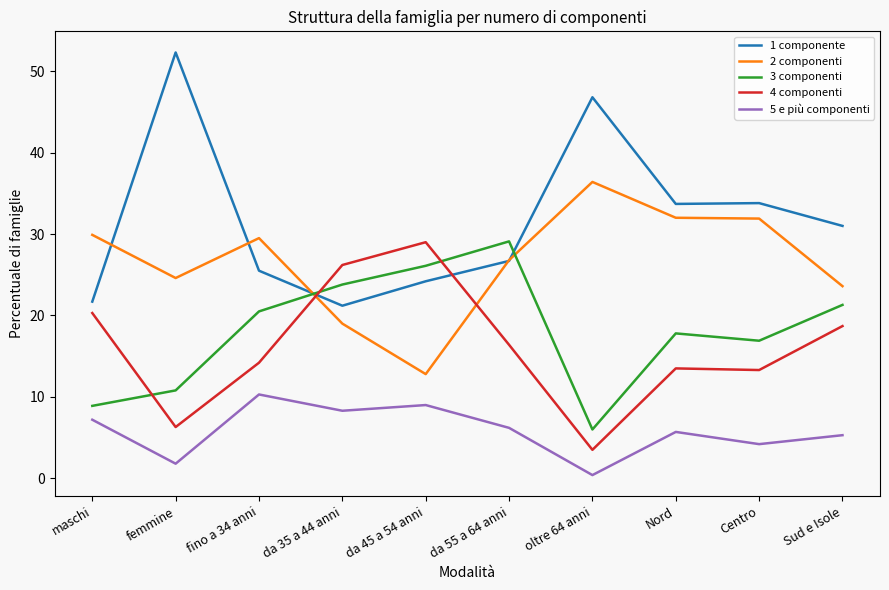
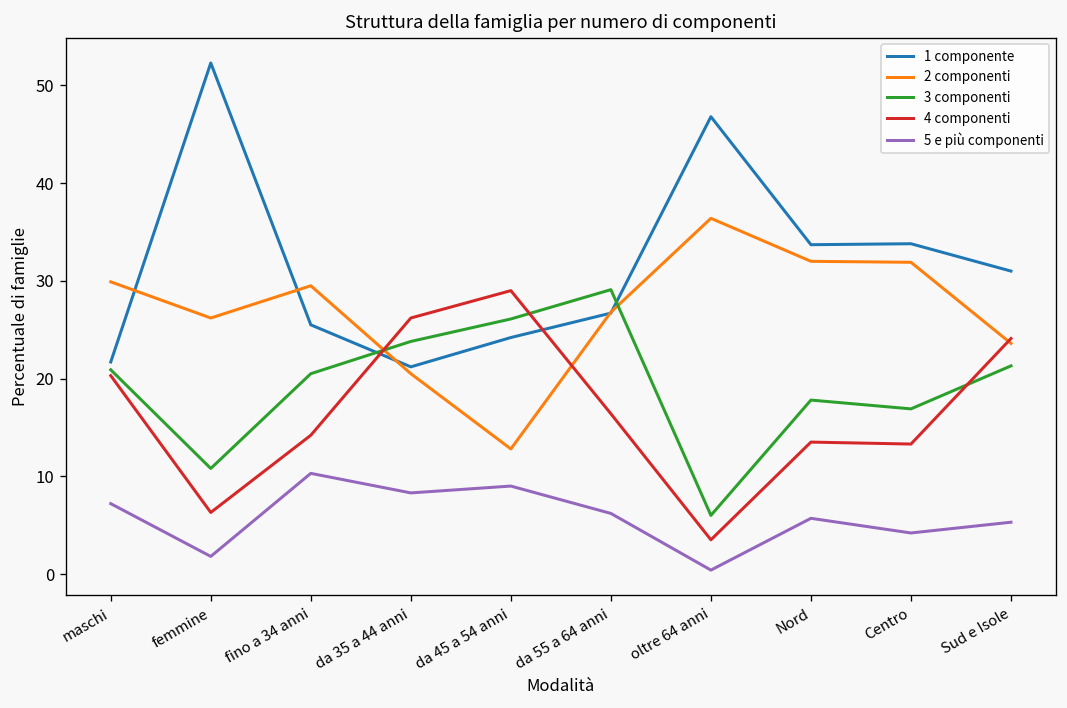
  {
    "1 componente": {
      "maschi": 22,
      "femmine": 52,
      "fino a 34 anni": 26,
      "da 35 a 44 anni": 21,
      "da 45 a 54 anni": 24,
      "oltre 64 anni": 47,
      "Nord": 34,
      "Centro": 34,
      "Sud e Isole": 31
    },
    "2 componenti": {
      "maschi": 30,
-     "femmine": 25,
+     "femmine": 26,
      "fino a 34 anni": 30,
-     "da 35 a 44 anni": 19,
+     "da 35 a 44 anni": 21,
      "da 45 a 54 anni": 13,
      "oltre 64 anni": 36,
      "Nord": 32,
      "Centro": 32,
      "Sud e Isole": 24
    },
    "3 componenti": {
-     "maschi": 9,
+     "maschi": 21,
      "femmine": 11,
      "fino a 34 anni": 21,
      "da 35 a 44 anni": 24,
      "da 45 a 54 anni": 26,
      "da 55 a 64 anni": 29,
      "oltre 64 anni": 6,
      "Nord": 18,
      "Centro": 17,
      "Sud e Isole": 21
    },
    "4 componenti": {
      "maschi": 20,
      "femmine": 6,
      "fino a 34 anni": 14,
      "da 35 a 44 anni": 26,
      "da 45 a 54 anni": 29,
      "da 55 a 64 anni": 16,
      "oltre 64 anni": 4,
      "Nord": 14,
      "Centro": 13,
-     "Sud e Isole": 19
+     "Sud e Isole": 24
    },
    "5 e più componenti": {
      "maschi": 7,
      "femmine": 2,
      "fino a 34 anni": 10,
      "da 35 a 44 anni": 8,
      "da 45 a 54 anni": 9,
      "da 55 a 64 anni": 6,
      "oltre 64 anni": 0,
      "Nord": 6,
      "Centro": 4,
      "Sud e Isole": 5
    }
  }
